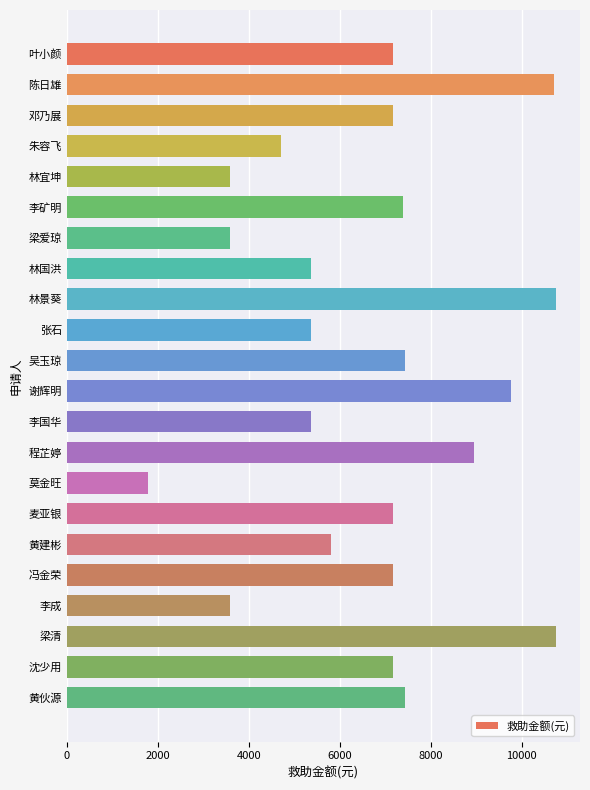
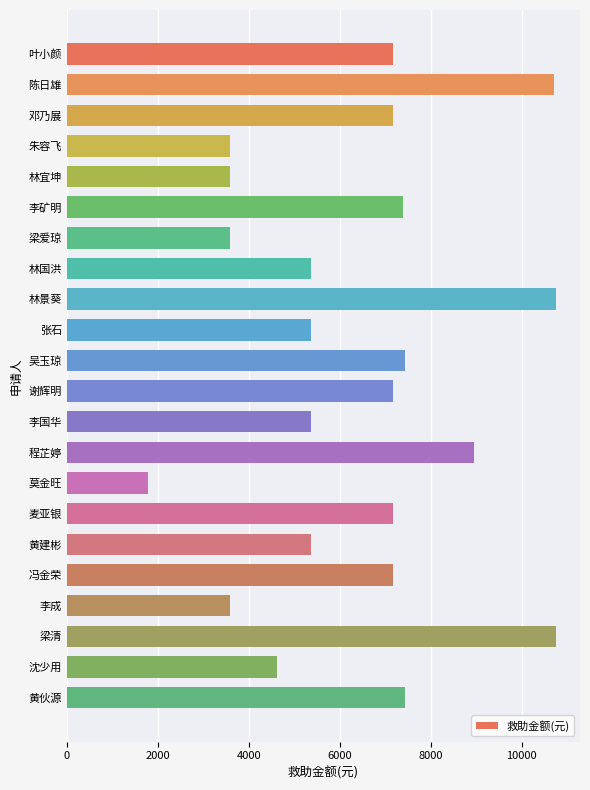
  {
    "叶小颜": 7200,
    "陈日雄": 10700,
    "邓乃展": 7200,
-   "朱容飞": 4700,
+   "朱容飞": 3600,
    "林宜坤": 3600,
    "李矿明": 7400,
    "梁爱琼": 3600,
    "林国洪": 5400,
    "林景葵": 10700,
    "张石": 5400,
    "吴玉琼": 7400,
-   "谢辉明": 9800,
+   "谢辉明": 7200,
    "李国华": 5400,
    "程芷婷": 9000,
    "莫金旺": 1800,
    "麦亚银": 7200,
-   "黄建彬": 5800,
+   "黄建彬": 5400,
    "冯金荣": 7200,
    "李成": 3600,
    "梁清": 10700,
-   "沈少用": 7200,
+   "沈少用": 4600,
    "黄伙源": 7400
  }
